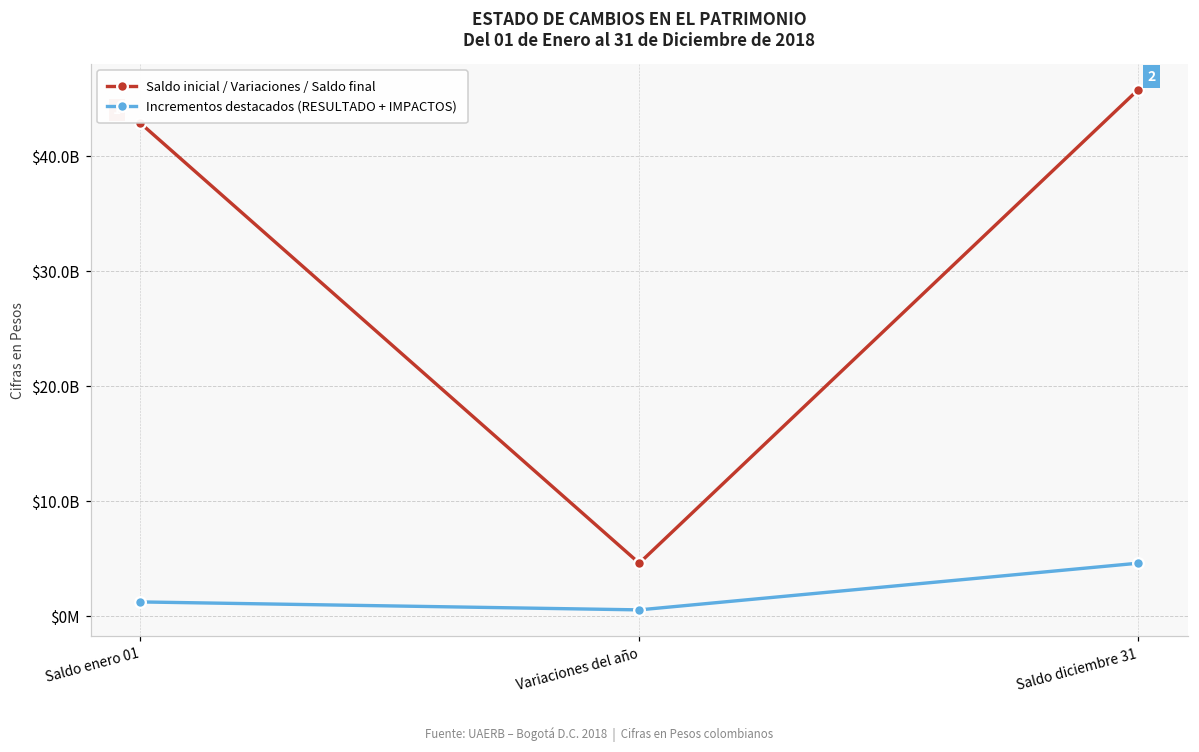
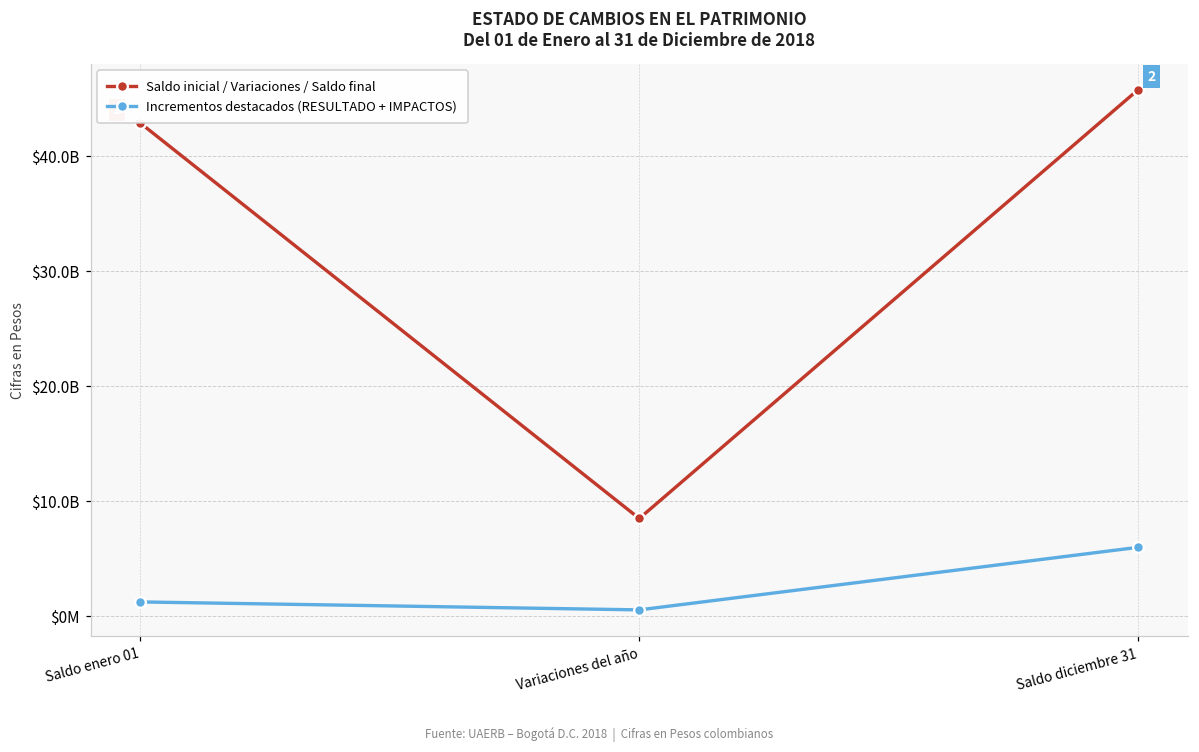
  {
    "Saldo inicial / Variaciones / Saldo final": {
-     "Variaciones del año": "$4600000000"
+     "Variaciones del año": "$8500000000"
    },
    "Incrementos destacados (RESULTADO + IMPACTOS)": {
      "Saldo enero 01": "$1300000000",
      "Variaciones del año": "$600000000",
-     "Saldo diciembre 31": "$4600000000"
+     "Saldo diciembre 31": "$6000000000"
    }
  }
